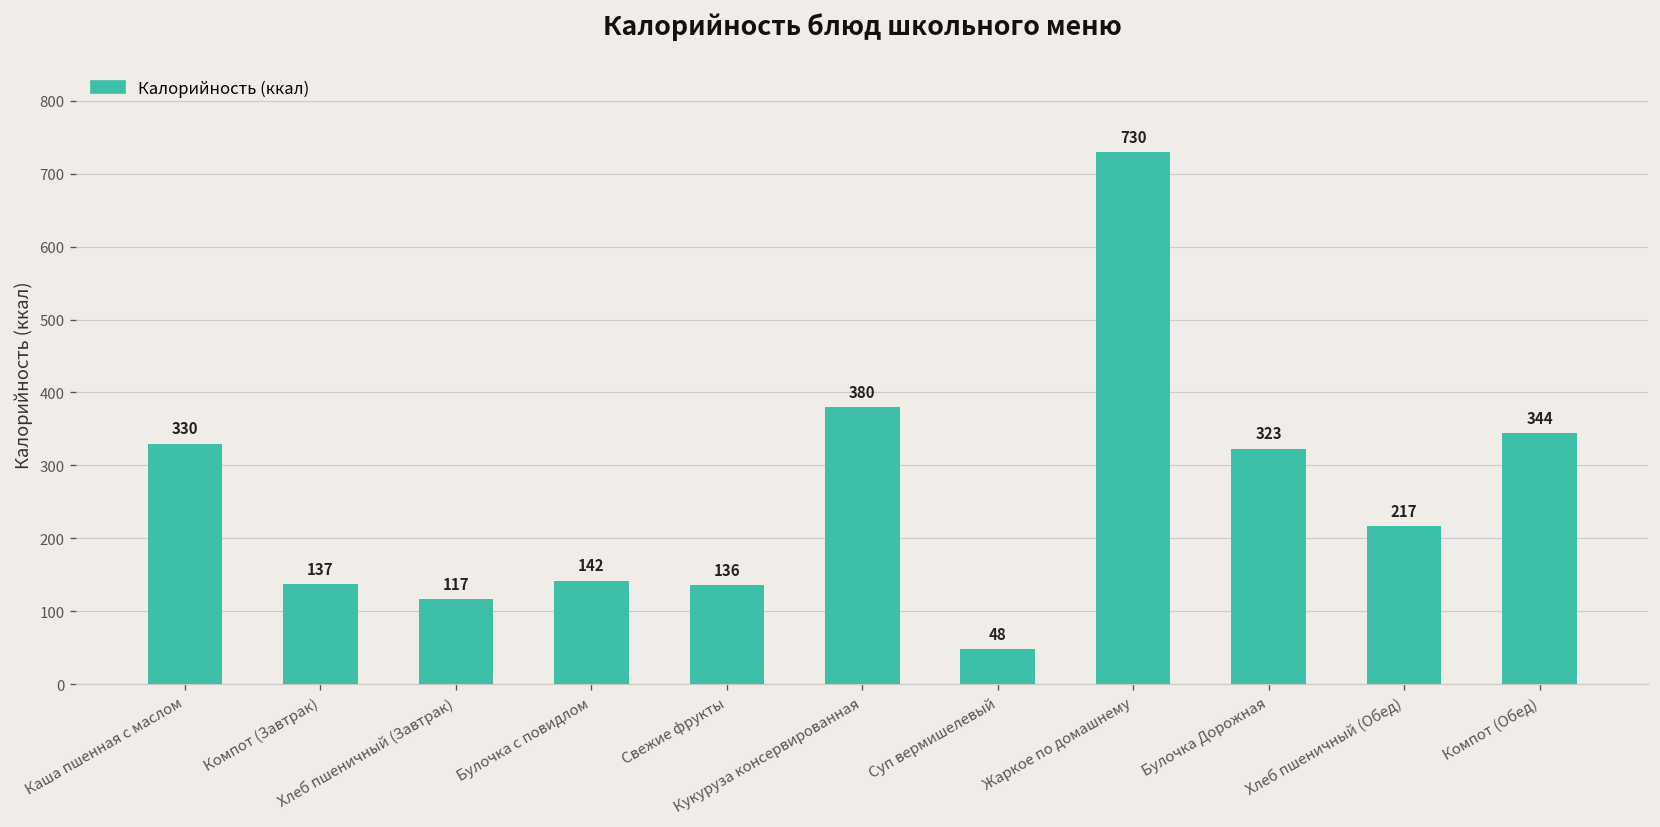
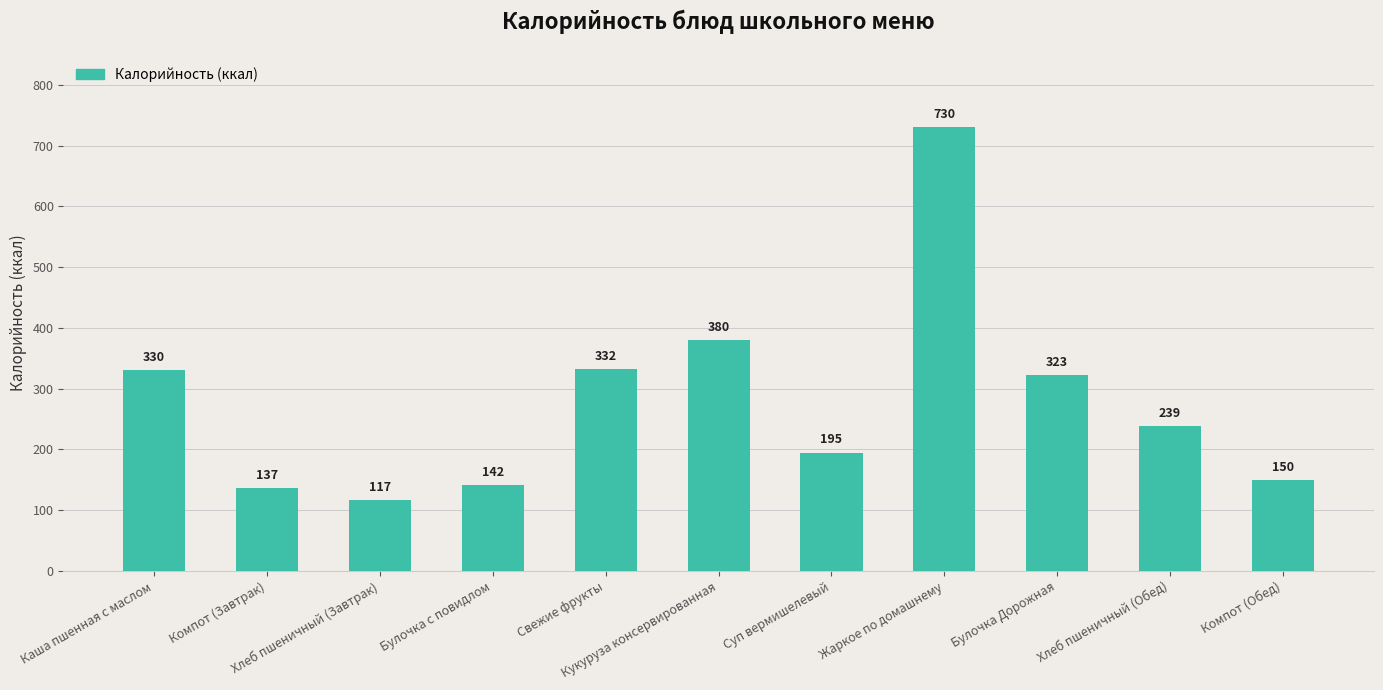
  {
    "Каша пшенная с маслом": 330,
    "Компот (Завтрак)": 137,
    "Хлеб пшеничный (Завтрак)": 117,
    "Булочка с повидлом": 142,
-   "Свежие фрукты": 136,
+   "Свежие фрукты": 332,
    "Кукуруза консервированная": 380,
-   "Суп вермишелевый": 48,
+   "Суп вермишелевый": 195,
    "Жаркое по домашнему": 730,
    "Булочка Дорожная": 323,
-   "Хлеб пшеничный (Обед)": 217,
-   "Компот (Обед)": 344
+   "Хлеб пшеничный (Обед)": 239,
+   "Компот (Обед)": 150
  }
